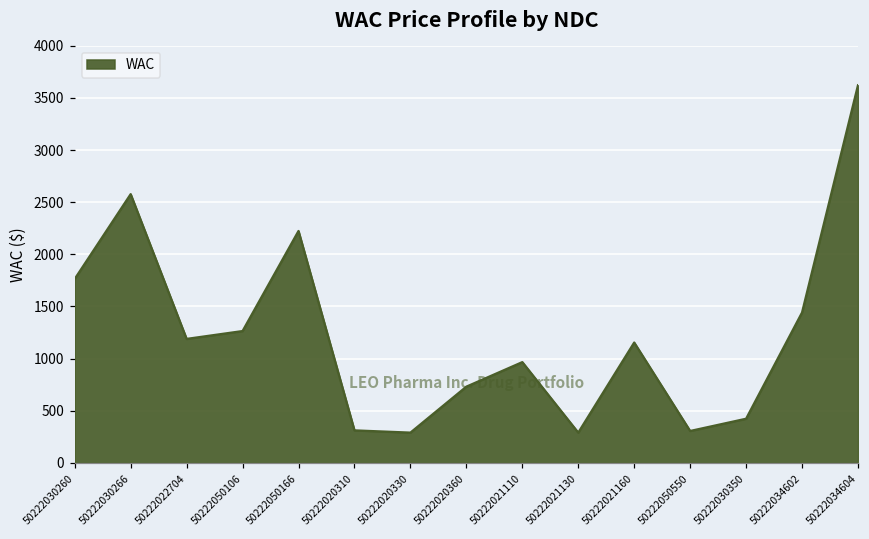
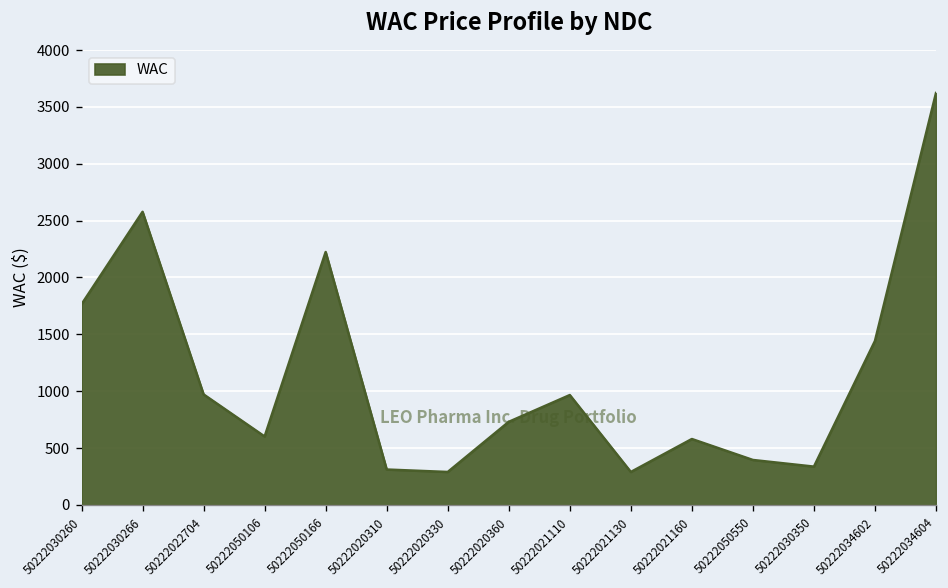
  {
    "50222030260": 1800,
    "50222030266": 2600,
-   "50222022704": 1200,
-   "50222050106": 1300,
+   "50222022704": 1000,
+   "50222050106": 600,
    "50222050166": 2200,
    "50222020310": 300,
    "50222020330": 300,
    "50222020360": 700,
    "50222021110": 1000,
    "50222021130": 300,
-   "50222021160": 1200,
-   "50222050550": 300,
-   "50222030350": 400,
+   "50222021160": 600,
+   "50222050550": 400,
+   "50222030350": 300,
    "50222034602": 1400,
    "50222034604": 3600
  }
